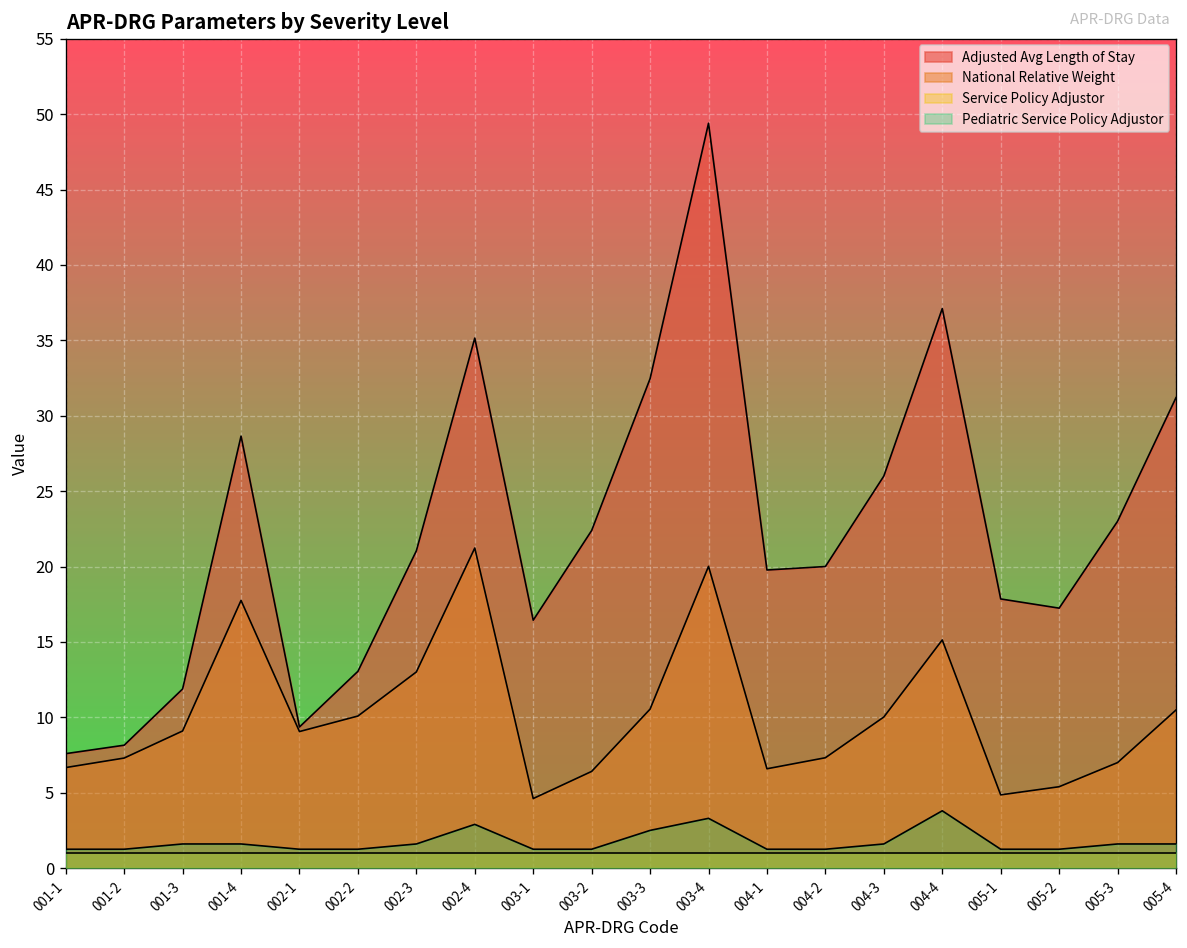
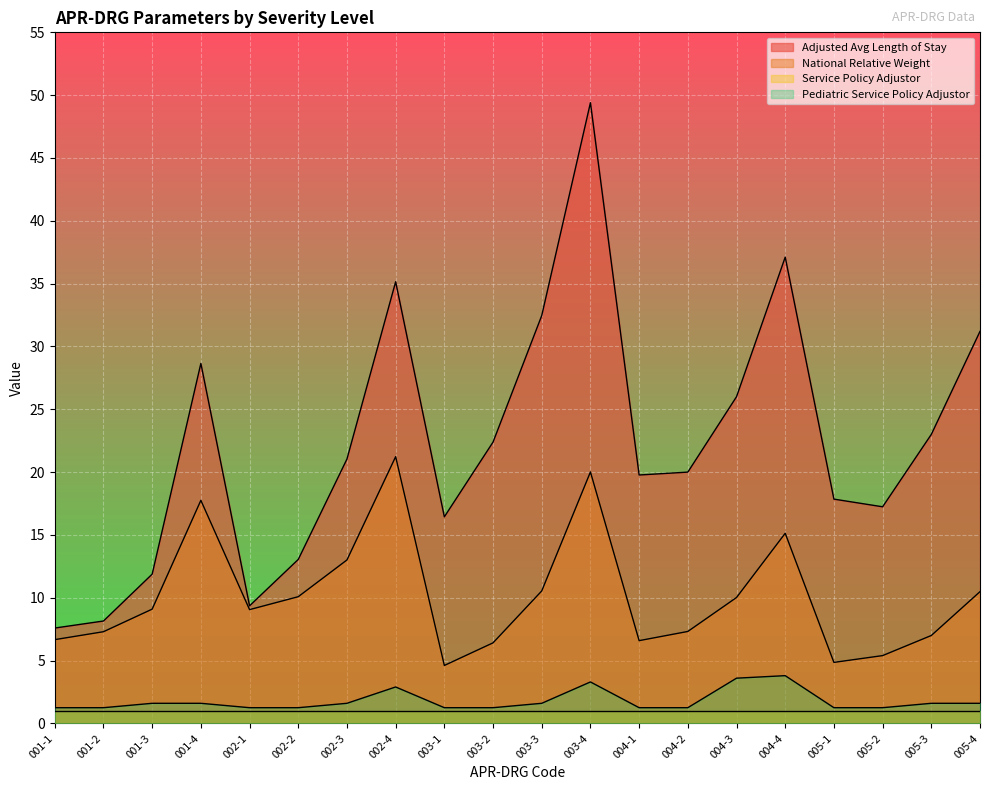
  {
    "Service Policy Adjustor": {
      "001-1": 1.0,
      "001-2": 1.0,
      "001-3": 1.0,
      "001-4": 1.0,
      "002-1": 1.0,
      "002-2": 1.0,
      "002-3": 1.0,
      "002-4": 1.0,
      "003-1": 1.0,
      "003-2": 1.0,
      "003-3": 1.0,
      "003-4": 1.0,
      "004-1": 1.0,
      "004-2": 1.0,
      "004-3": 1.0,
      "004-4": 1.0,
      "005-1": 1.0,
      "005-2": 1.0,
      "005-3": 1.0,
      "005-4": 1.0
    },
    "Pediatric Service Policy Adjustor": {
      "001-1": 1.3,
      "001-2": 1.3,
      "001-3": 1.6,
      "001-4": 1.6,
      "002-1": 1.3,
      "002-2": 1.3,
      "002-3": 1.6,
      "002-4": 2.9,
      "003-1": 1.3,
      "003-2": 1.3,
-     "003-3": 2.5,
+     "003-3": 1.6,
      "003-4": 3.3,
      "004-1": 1.3,
      "004-2": 1.3,
-     "004-3": 1.6,
+     "004-3": 3.6,
      "004-4": 3.8,
      "005-1": 1.3,
      "005-2": 1.3,
      "005-3": 1.6,
      "005-4": 1.6
    }
  }
